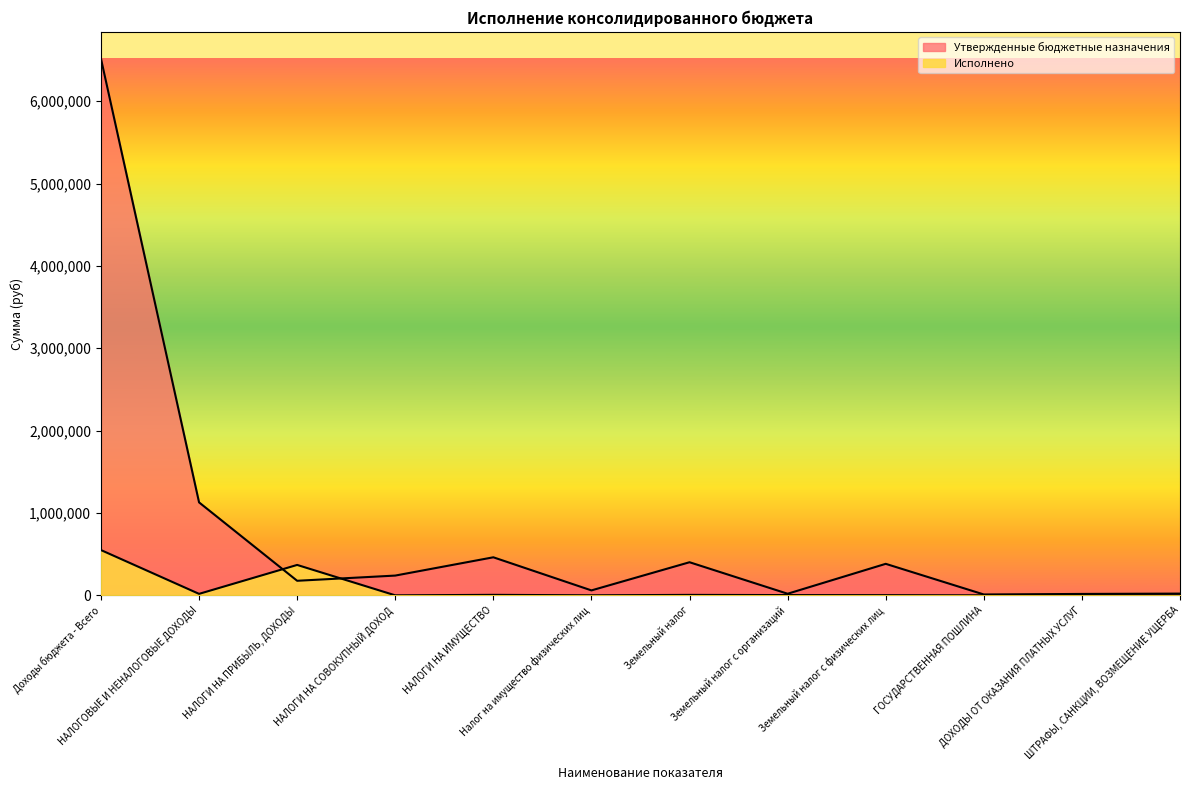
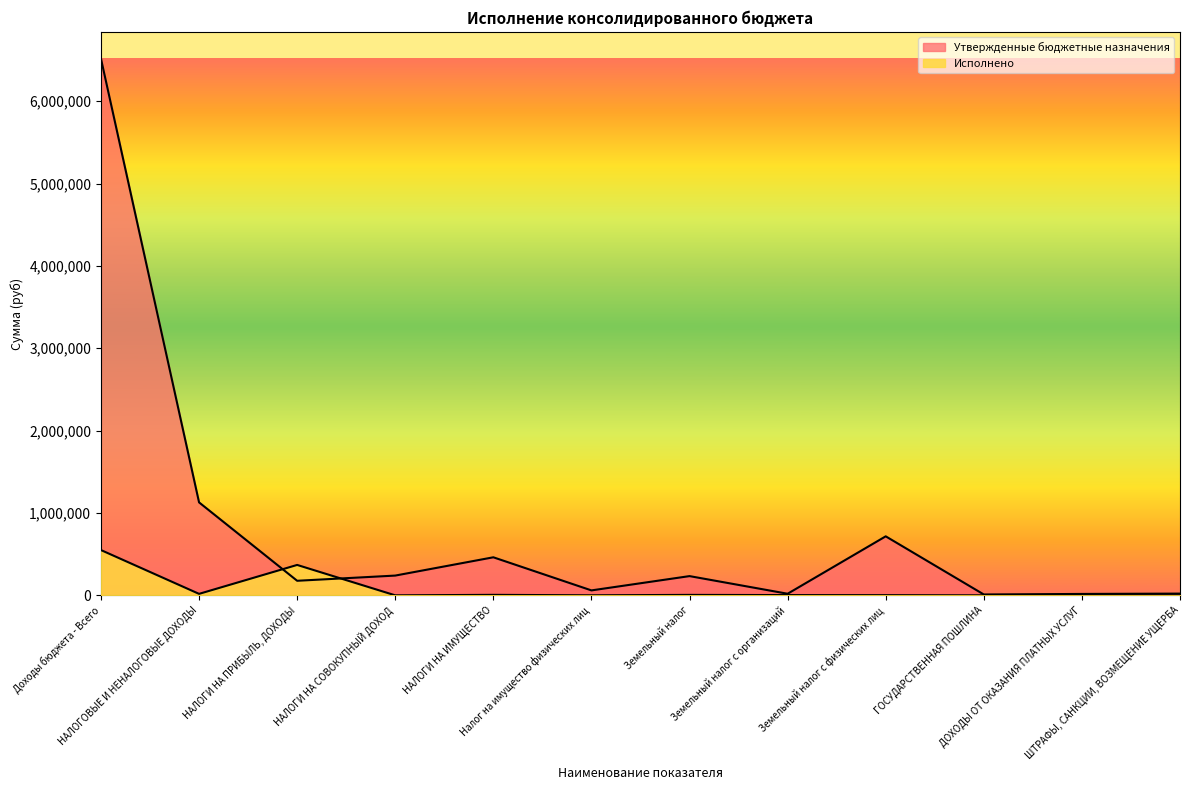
  {
    "Утвержденные бюджетные назначения": {
      "Доходы бюджета - Всего": "6,500,000",
      "НАЛОГОВЫЕ И НЕНАЛОГОВЫЕ ДОХОДЫ": "1,100,000",
      "НАЛОГИ НА ПРИБЫЛЬ, ДОХОДЫ": "200,000",
      "НАЛОГИ НА СОВОКУПНЫЙ ДОХОД": "200,000",
      "НАЛОГИ НА ИМУЩЕСТВО": "500,000",
      "Налог на имущество физических лиц": "100,000",
-     "Земельный налог": "400,000",
-     "Земельный налог с физических лиц": "400,000"
+     "Земельный налог": "200,000",
+     "Земельный налог с физических лиц": "700,000"
    },
    "Исполнено": {
      "Доходы бюджета - Всего": "500,000",
      "НАЛОГОВЫЕ И НЕНАЛОГОВЫЕ ДОХОДЫ": "0",
      "НАЛОГИ НА ПРИБЫЛЬ, ДОХОДЫ": "400,000",
      "НАЛОГИ НА СОВОКУПНЫЙ ДОХОД": "0",
      "НАЛОГИ НА ИМУЩЕСТВО": "0",
      "Налог на имущество физических лиц": "0",
      "Земельный налог": "0",
      "Земельный налог с физических лиц": "0"
    }
  }
